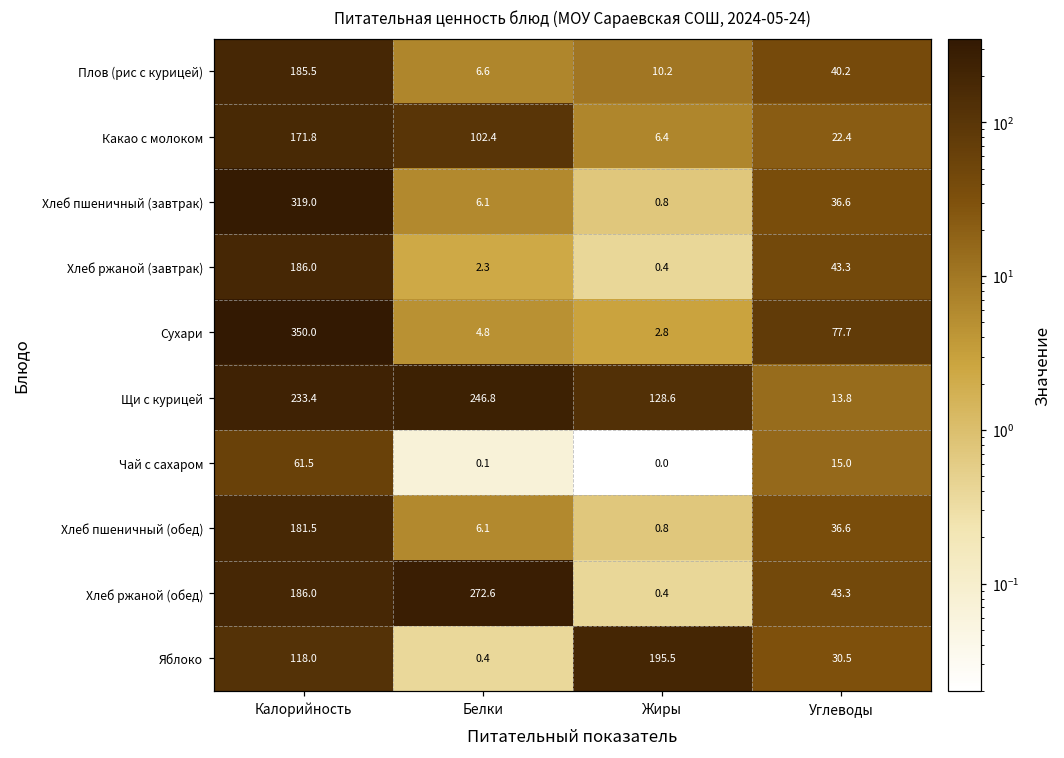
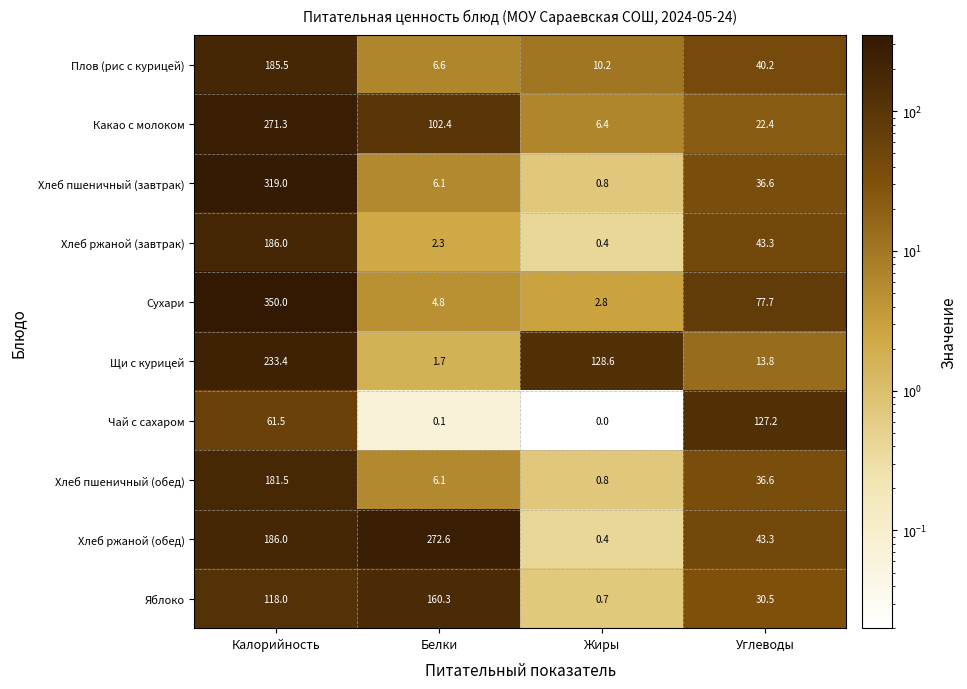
  {
    "Плов (рис с курицей)": {
      "Калорийность": 185.5,
      "Белки": 6.6,
      "Жиры": 10.2,
      "Углеводы": 40.2
    },
    "Какао с молоком": {
-     "Калорийность": 171.8,
+     "Калорийность": 271.3,
      "Белки": 102.4,
      "Жиры": 6.4,
      "Углеводы": 22.4
    },
    "Хлеб пшеничный (завтрак)": {
      "Калорийность": 319.0,
      "Белки": 6.1,
      "Жиры": 0.8,
      "Углеводы": 36.6
    },
    "Хлеб ржаной (завтрак)": {
      "Калорийность": 186.0,
      "Белки": 2.3,
      "Жиры": 0.4,
      "Углеводы": 43.3
    },
    "Сухари": {
      "Калорийность": 350.0,
      "Белки": 4.8,
      "Жиры": 2.8,
      "Углеводы": 77.7
    },
    "Щи с курицей": {
      "Калорийность": 233.4,
-     "Белки": 246.8,
+     "Белки": 1.7,
      "Жиры": 128.6,
      "Углеводы": 13.8
    },
    "Чай с сахаром": {
      "Калорийность": 61.5,
      "Белки": 0.1,
      "Жиры": 0.0,
-     "Углеводы": 15.0
+     "Углеводы": 127.2
    },
    "Хлеб пшеничный (обед)": {
      "Калорийность": 181.5,
      "Белки": 6.1,
      "Жиры": 0.8,
      "Углеводы": 36.6
    },
    "Хлеб ржаной (обед)": {
      "Калорийность": 186.0,
      "Белки": 272.6,
      "Жиры": 0.4,
      "Углеводы": 43.3
    },
    "Яблоко": {
      "Калорийность": 118.0,
-     "Белки": 0.4,
-     "Жиры": 195.5,
+     "Белки": 160.3,
+     "Жиры": 0.7,
      "Углеводы": 30.5
    }
  }
